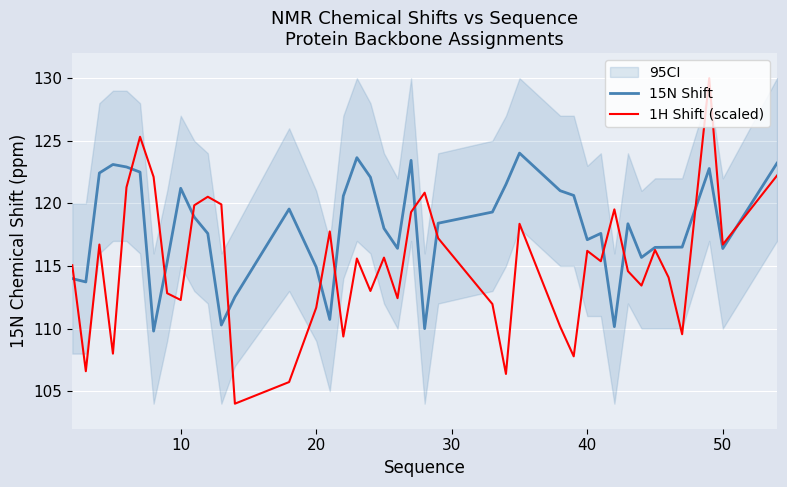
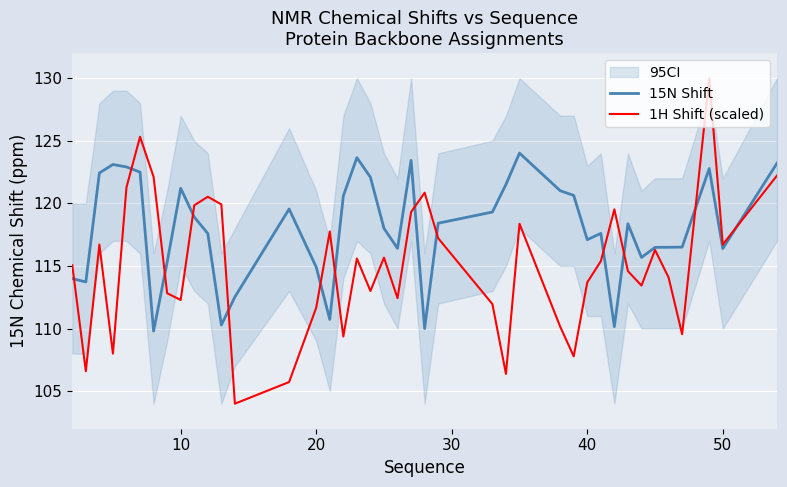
  {
    "1H Shift (scaled)": {
      "10": 112.3,
      "20": 111.7,
-     "40": 116.2,
+     "40": 113.7,
      "50": 116.7
    }
  }
